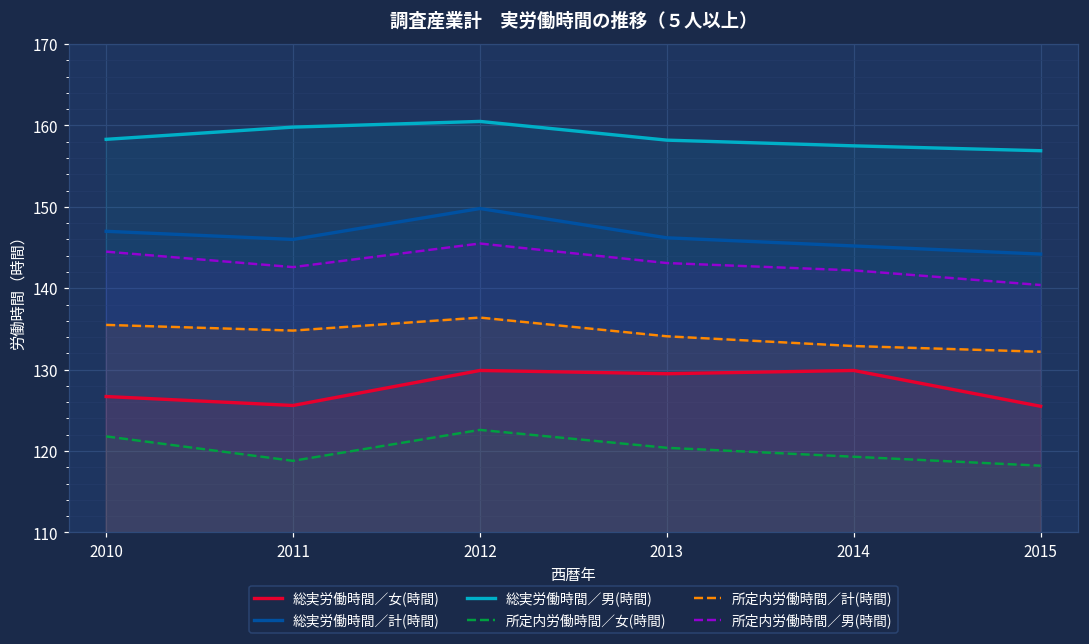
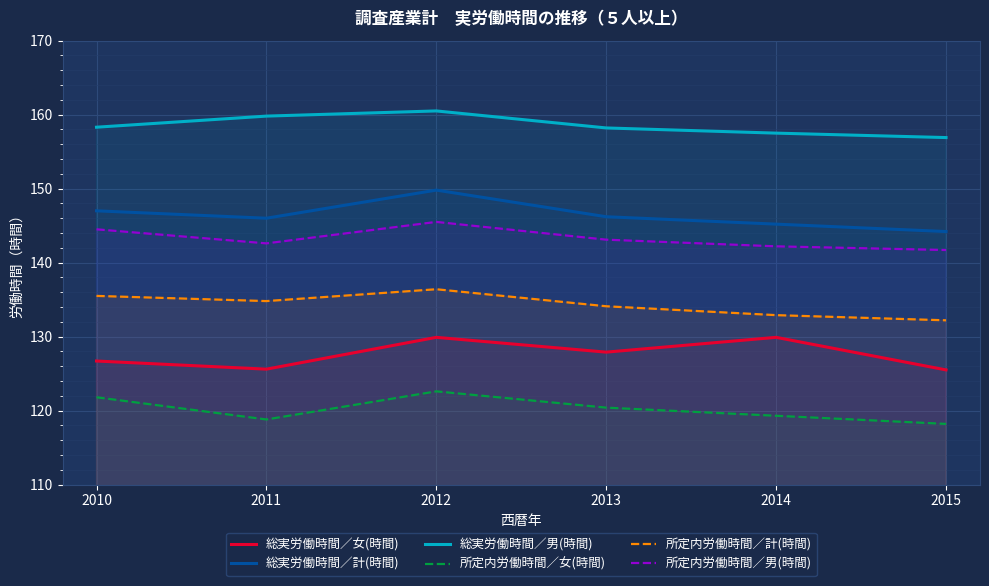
  {
    "総実労働時間／女(時間)": {
      "2010": 127,
      "2011": 126,
      "2012": 130,
-     "2013": 130,
+     "2013": 128,
      "2014": 130,
      "2015": 126
    },
    "総実労働時間／計(時間)": {
      "2010": 147,
      "2011": 146,
      "2012": 150,
      "2013": 146,
      "2014": 145,
      "2015": 144
    },
    "総実労働時間／男(時間)": {
      "2010": 158,
      "2011": 160,
      "2012": 161,
      "2013": 158,
      "2014": 158,
      "2015": 157
    },
    "所定内労働時間／女(時間)": {
      "2010": 122,
      "2011": 119,
      "2012": 123,
      "2013": 120,
      "2014": 119,
      "2015": 118
    },
    "所定内労働時間／計(時間)": {
      "2010": 136,
      "2011": 135,
      "2012": 136,
      "2013": 134,
      "2014": 133,
      "2015": 132
    },
    "所定内労働時間／男(時間)": {
      "2010": 145,
      "2011": 143,
      "2012": 146,
      "2013": 143,
      "2014": 142,
-     "2015": 140
+     "2015": 142
    }
  }
